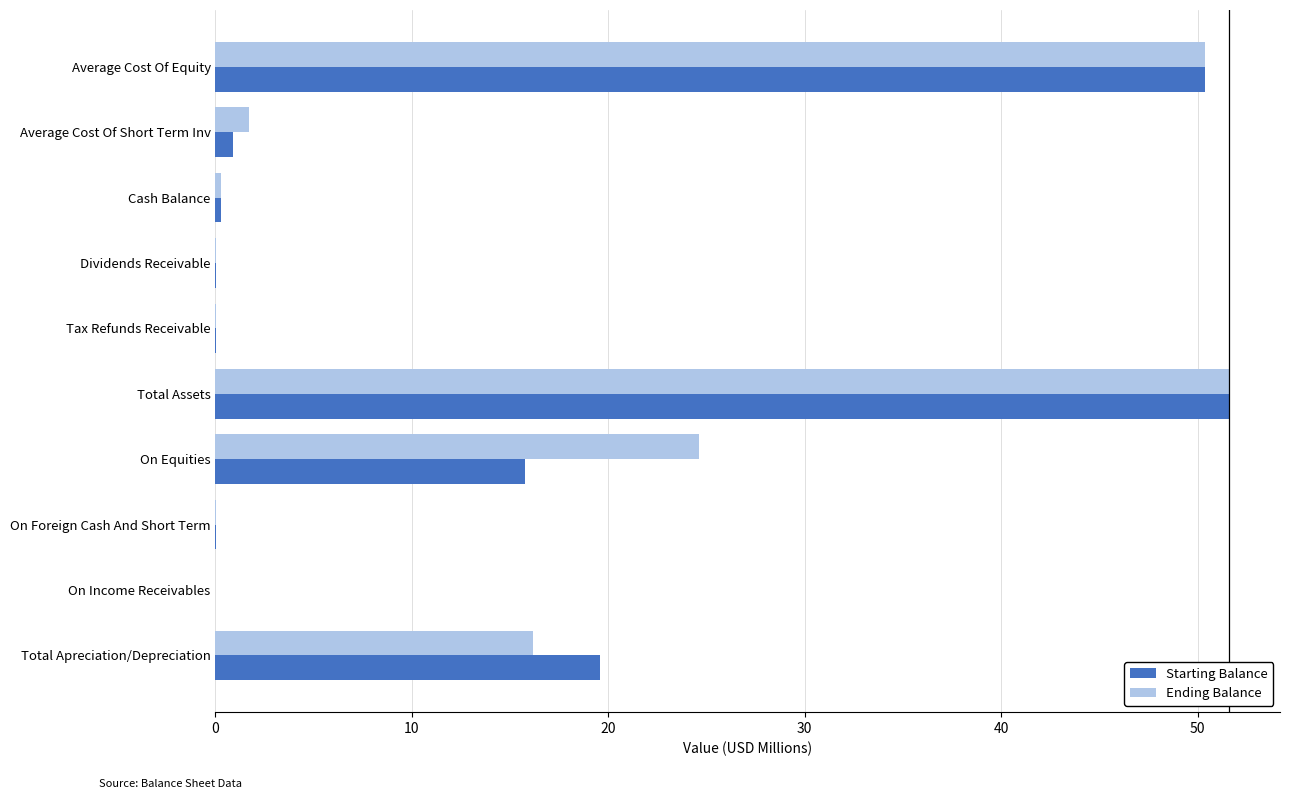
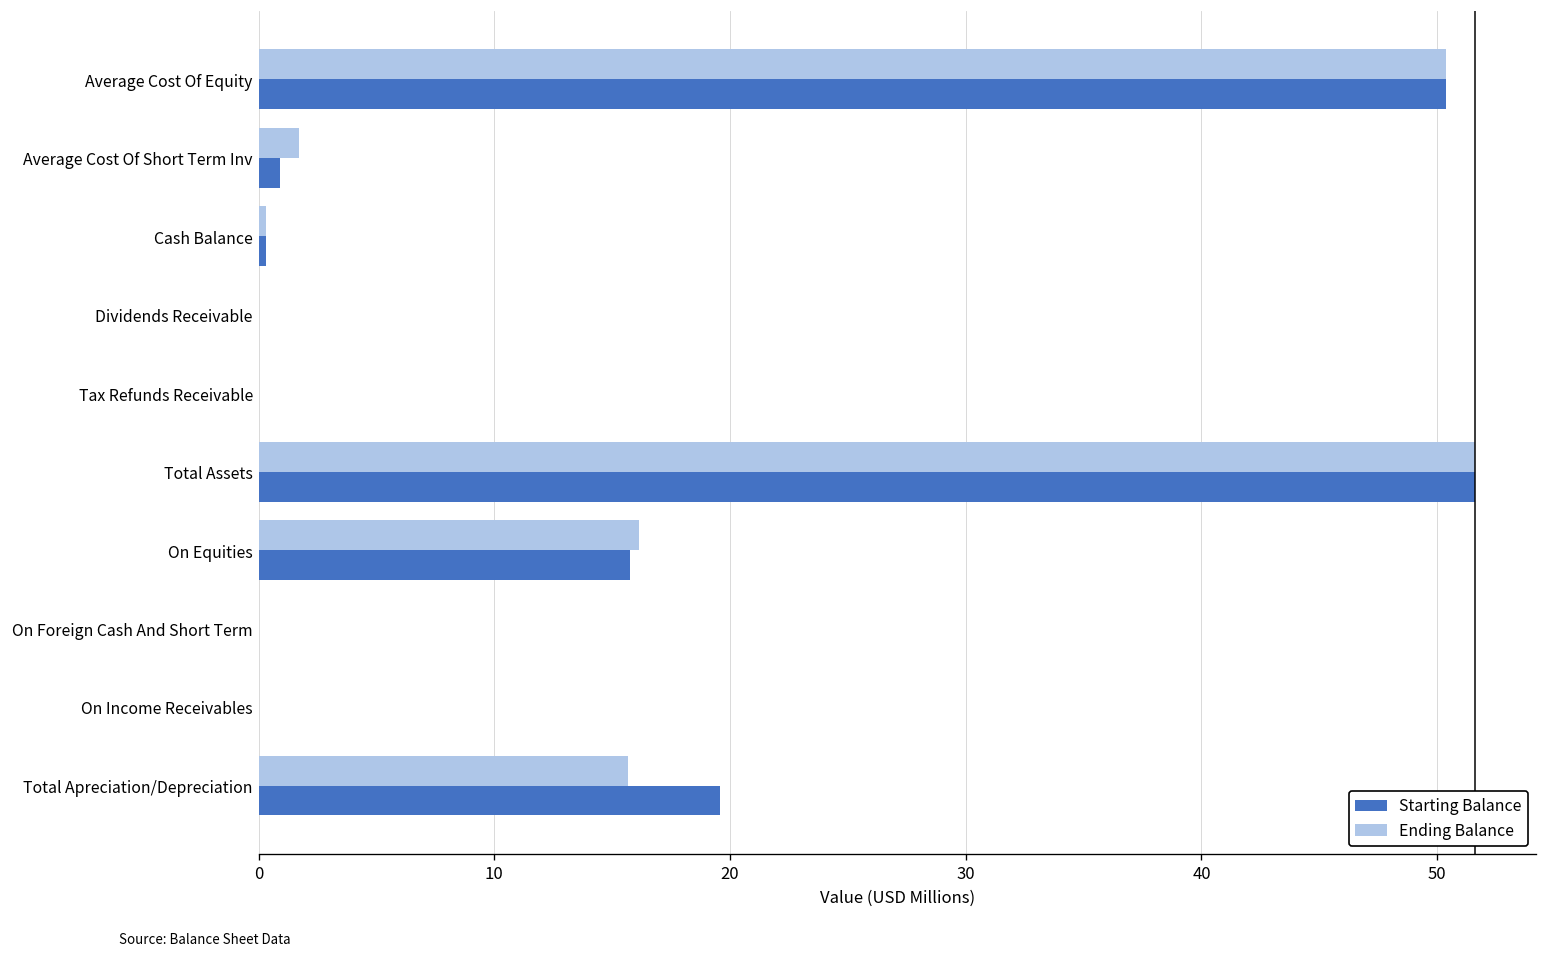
  {
    "Starting Balance": {
      "Average Cost Of Equity": 50.4,
      "Average Cost Of Short Term Inv": 0.9,
      "Cash Balance": 0.3,
      "Total Assets": 51.6,
      "On Equities": 15.7,
      "Total Apreciation/Depreciation": 19.6
    },
    "Ending Balance": {
      "Average Cost Of Equity": 50.4,
      "Average Cost Of Short Term Inv": 1.7,
      "Cash Balance": 0.3,
      "Total Assets": 51.6,
-     "On Equities": 24.6,
-     "Total Apreciation/Depreciation": 16.1
+     "On Equities": 16.1,
+     "Total Apreciation/Depreciation": 15.7
    }
  }
